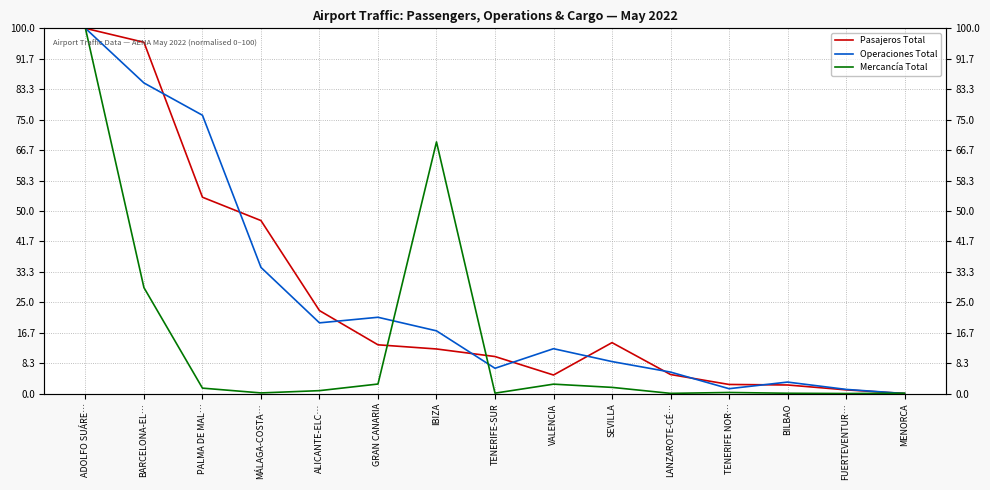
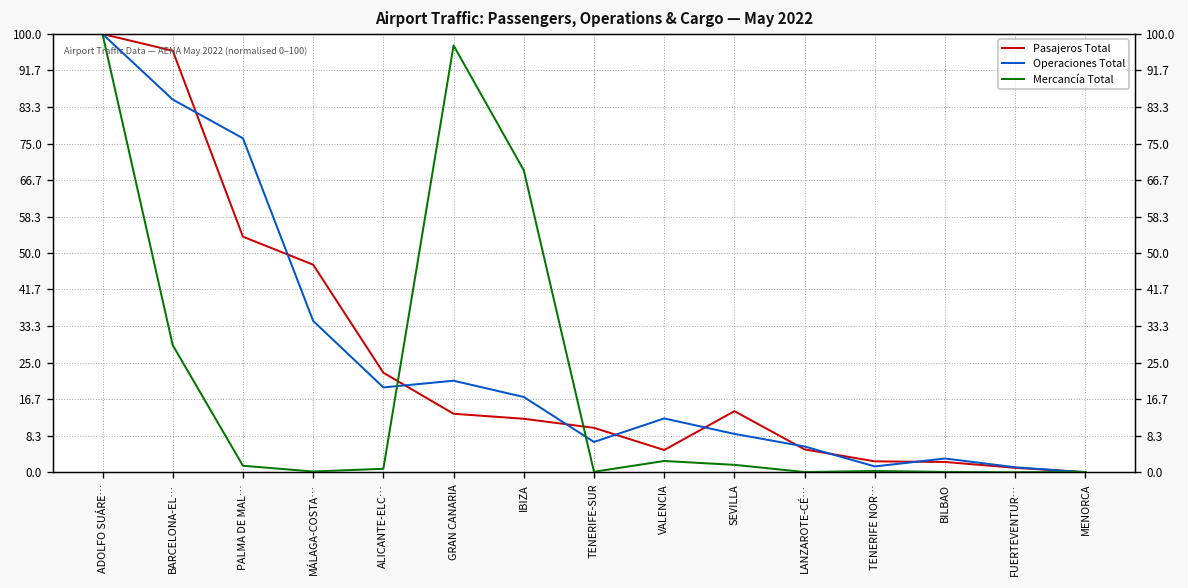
  {
    "Pasajeros Total": {
      "PALMA DE MAL…": 54,
      "MÁLAGA-COSTA…": 47,
      "ALICANTE-ELC…": 23,
      "GRAN CANARIA": 13,
      "IBIZA": 12,
      "TENERIFE-SUR": 10,
      "VALENCIA": 5,
      "SEVILLA": 14,
      "TENERIFE NOR…": 2,
      "BILBAO": 2
    },
    "Operaciones Total": {
      "BARCELONA-EL…": 85,
      "PALMA DE MAL…": 76,
      "MÁLAGA-COSTA…": 35,
      "ALICANTE-ELC…": 19,
      "GRAN CANARIA": 21,
      "IBIZA": 17,
      "TENERIFE-SUR": 7,
      "VALENCIA": 12,
      "SEVILLA": 9,
      "TENERIFE NOR…": 1,
      "BILBAO": 3
    },
    "Mercancía Total": {
      "BARCELONA-EL…": 29,
      "PALMA DE MAL…": 1,
      "MÁLAGA-COSTA…": 0,
      "ALICANTE-ELC…": 1,
-     "GRAN CANARIA": 3,
+     "GRAN CANARIA": 97,
      "IBIZA": 69,
      "TENERIFE-SUR": 0,
      "VALENCIA": 3,
      "SEVILLA": 2,
      "LANZAROTE-CÉ…": 0,
      "TENERIFE NOR…": 0,
      "BILBAO": 0,
      "FUERTEVENTUR…": 0
    }
  }
